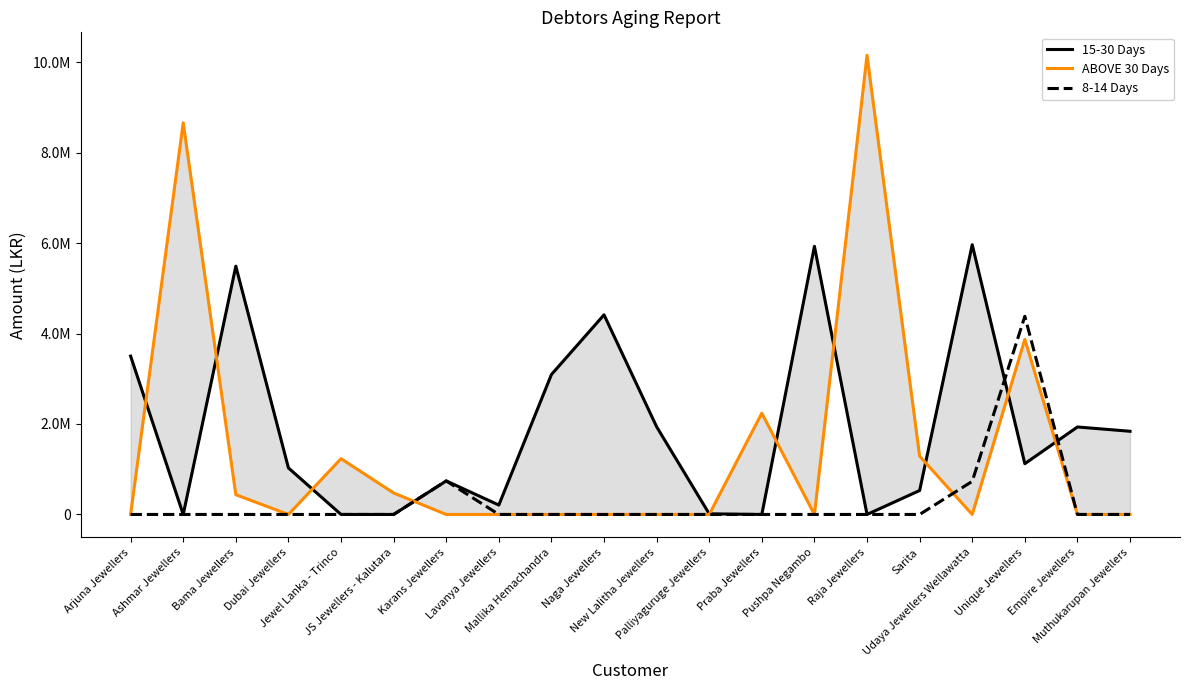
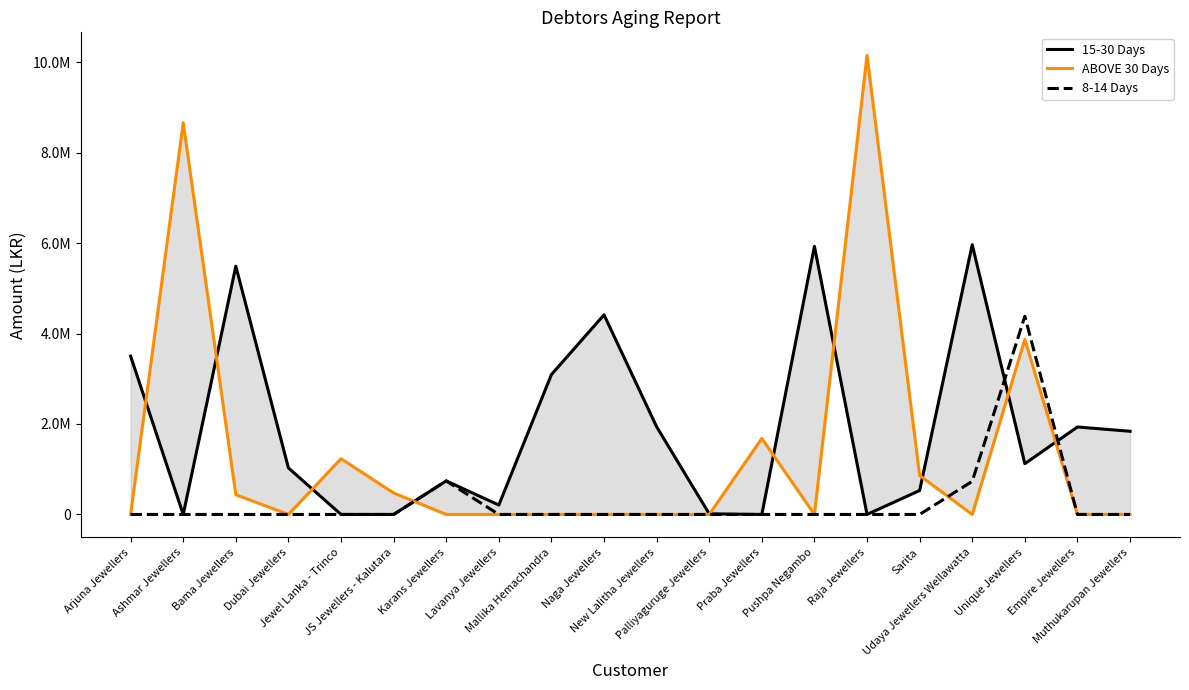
  {
    "ABOVE 30 Days": {
      "Bama Jewellers": 400000,
      "Karans Jewellers": 0,
-     "Praba Jewellers": 2200000,
-     "Sarita": 1300000,
+     "Praba Jewellers": 1700000,
+     "Sarita": 900000,
      "Udaya Jewellers Wellawatta": 0
    }
  }
